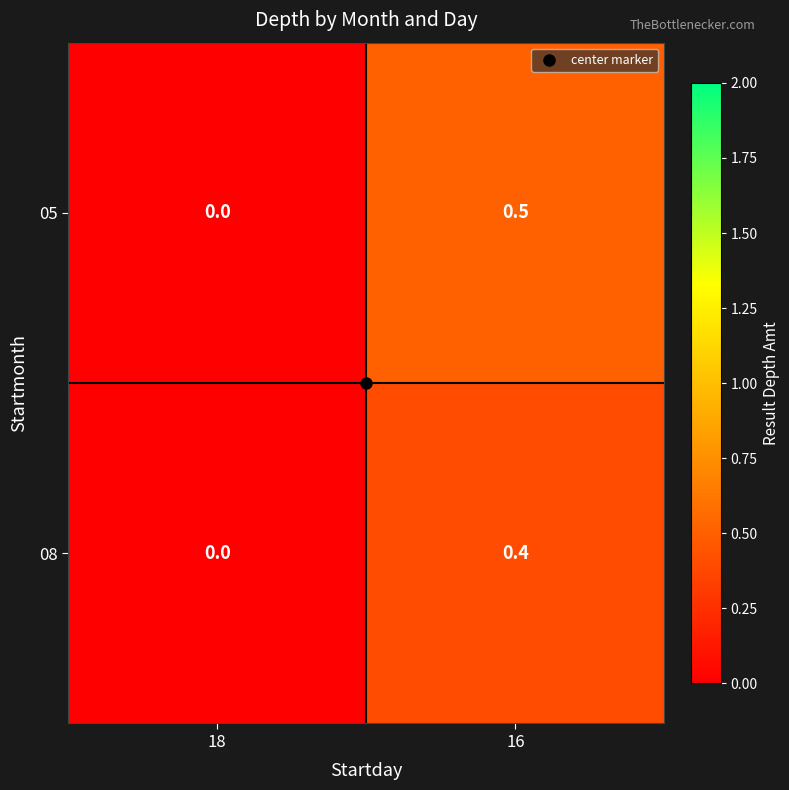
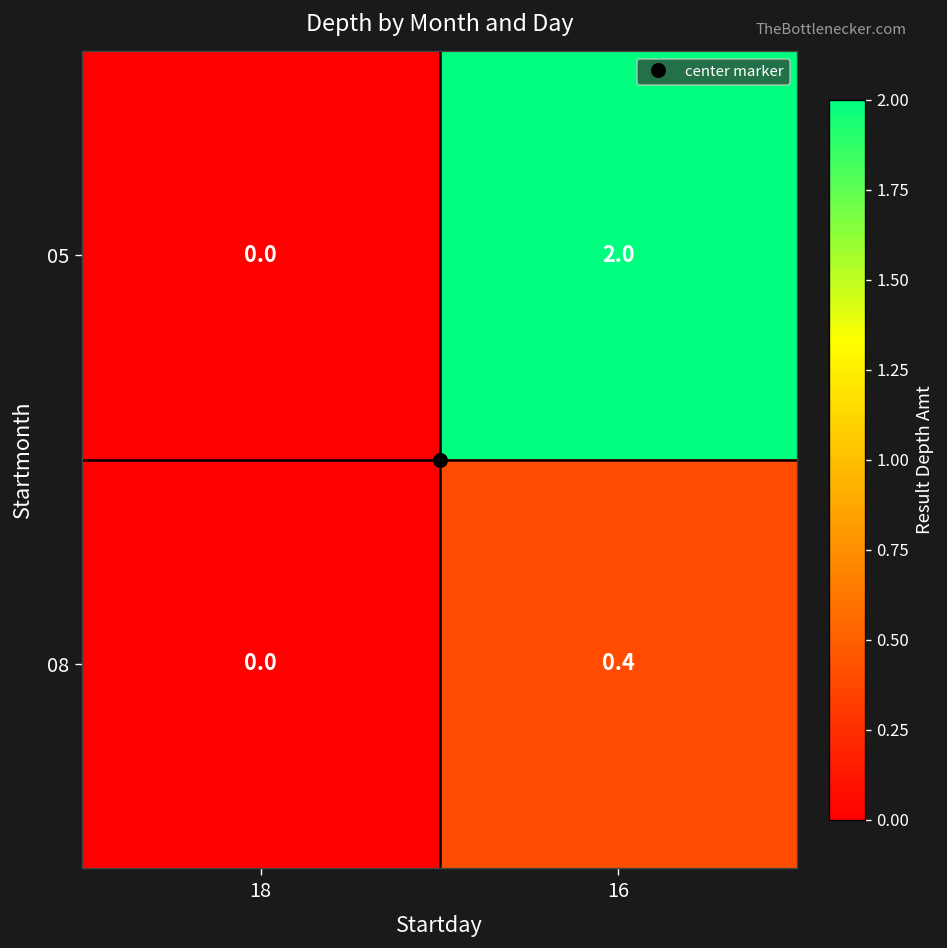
  {
    "05": {
      "18": 0.0,
-     "16": 0.5
+     "16": 2.0
    },
    "08": {
      "18": 0.0,
      "16": 0.4
    }
  }
